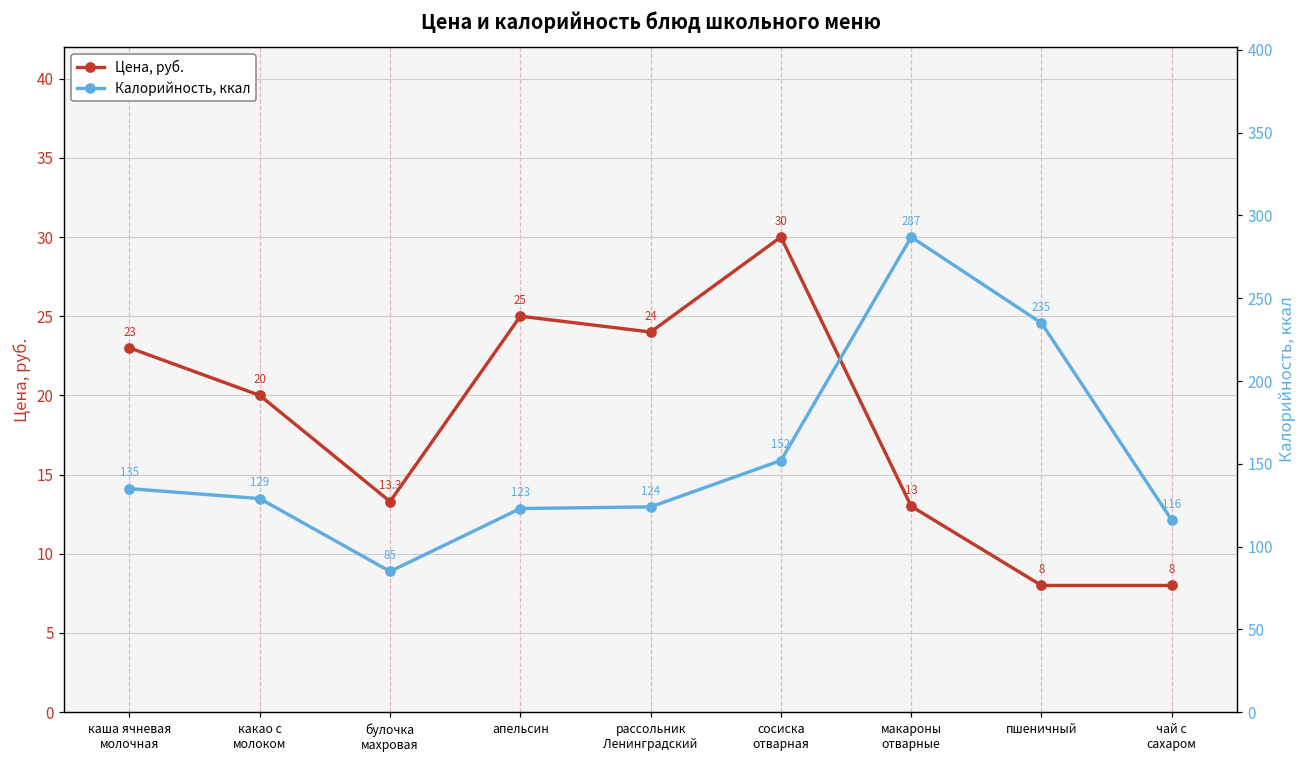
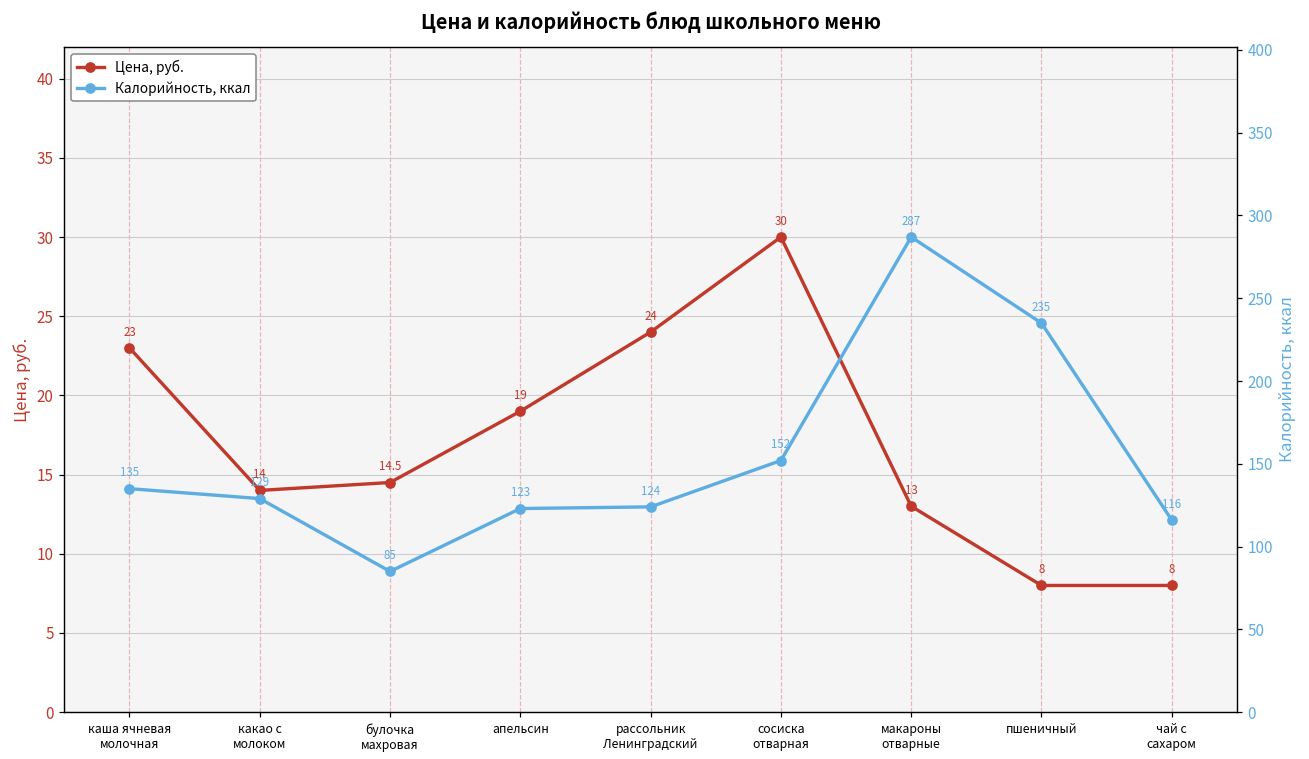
  {
    "Цена, руб.": {
      "каша ячневая молочная": 23,
-     "какао с молоком": 20,
-     "булочка махровая": 13.3,
-     "апельсин": 25,
+     "какао с молоком": 14,
+     "булочка махровая": 14.5,
+     "апельсин": 19,
      "рассольник Ленинградский": 24,
      "сосиска отварная": 30,
      "макароны отварные": 13,
      "пшеничный": 8,
      "чай с сахаром": 8
    },
    "Калорийность, ккал": {
      "каша ячневая молочная": 135,
      "булочка махровая": 85,
      "апельсин": 123,
      "рассольник Ленинградский": 124,
      "сосиска отварная": 152,
      "макароны отварные": 287,
      "пшеничный": 235,
      "чай с сахаром": 116
    }
  }
